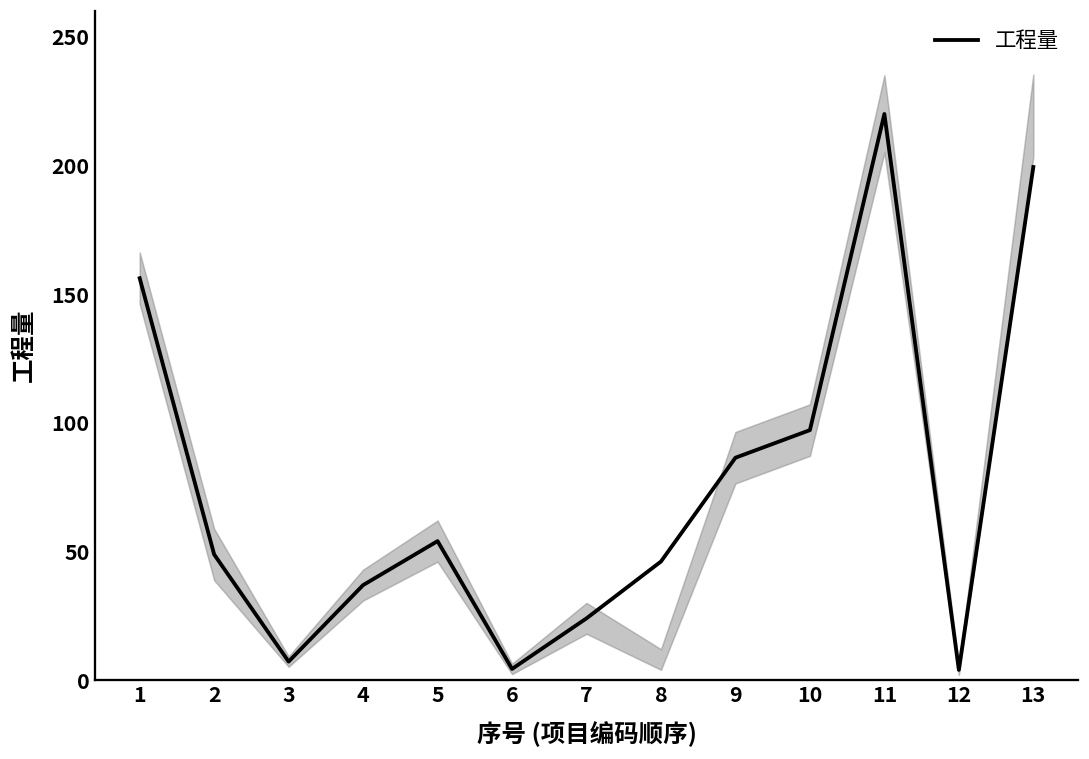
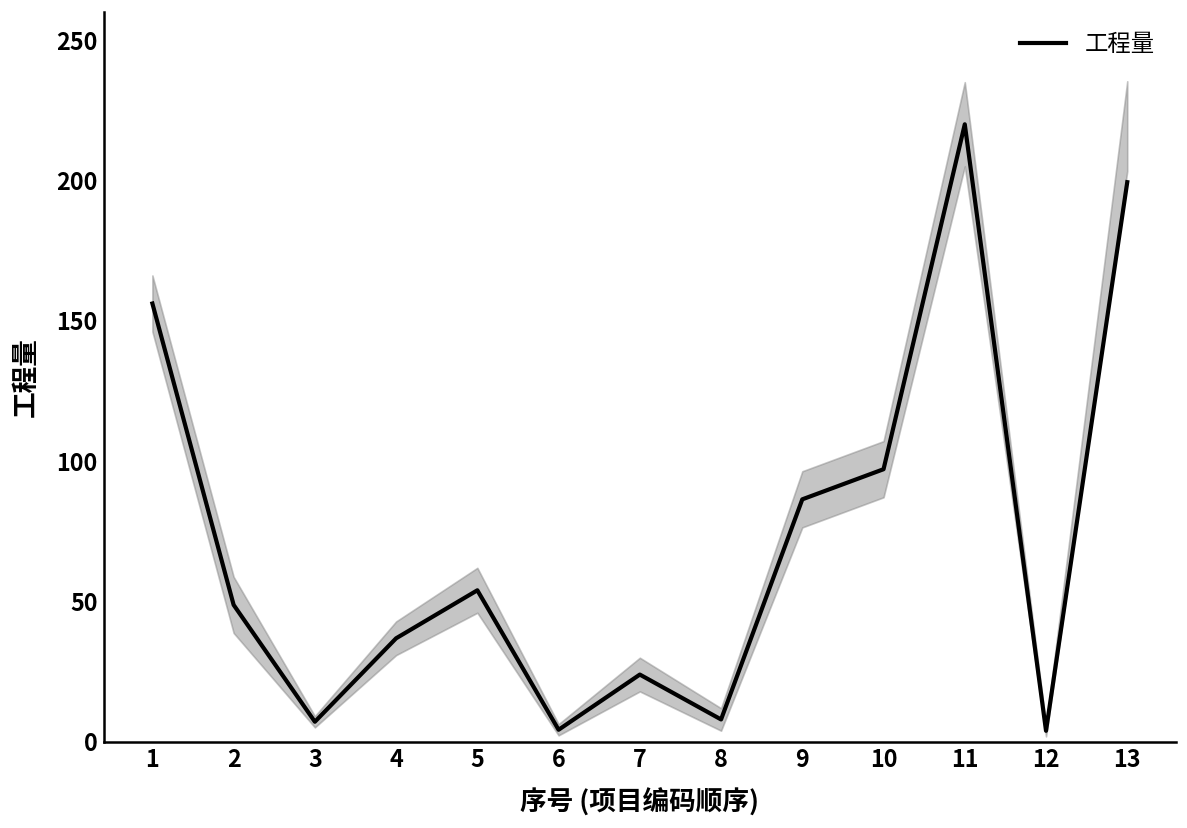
  {
    "工程量": {
      "1": 156,
      "2": 49,
      "3": 7,
      "4": 37,
      "5": 54,
      "6": 4,
      "7": 24,
-     "8": 46,
+     "8": 8,
      "9": 86,
      "10": 97,
      "11": 220,
      "12": 4,
      "13": 199
    }
  }
